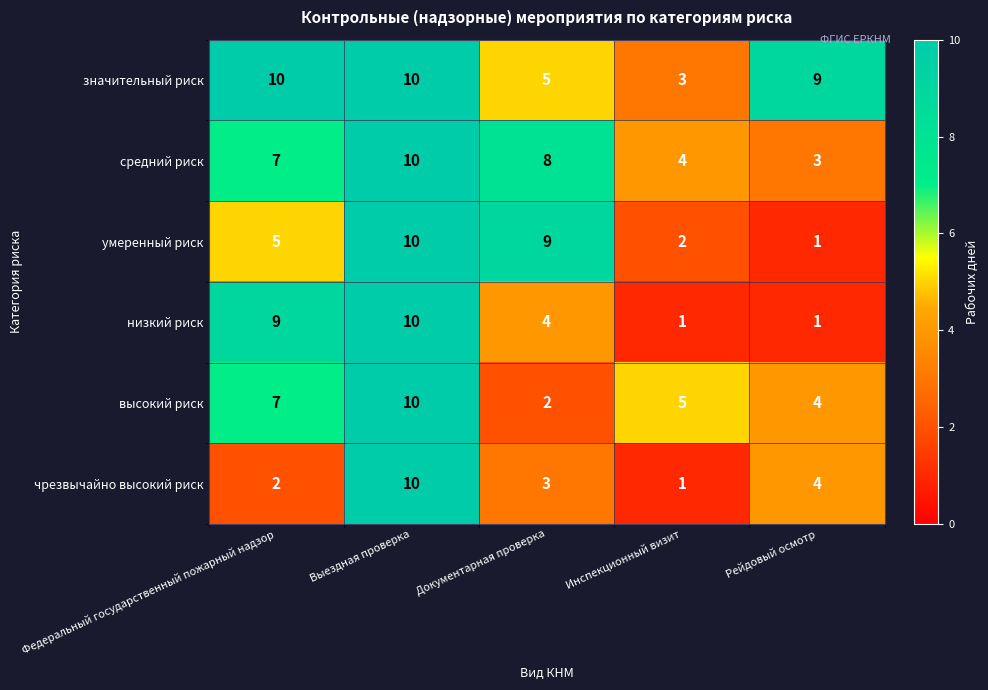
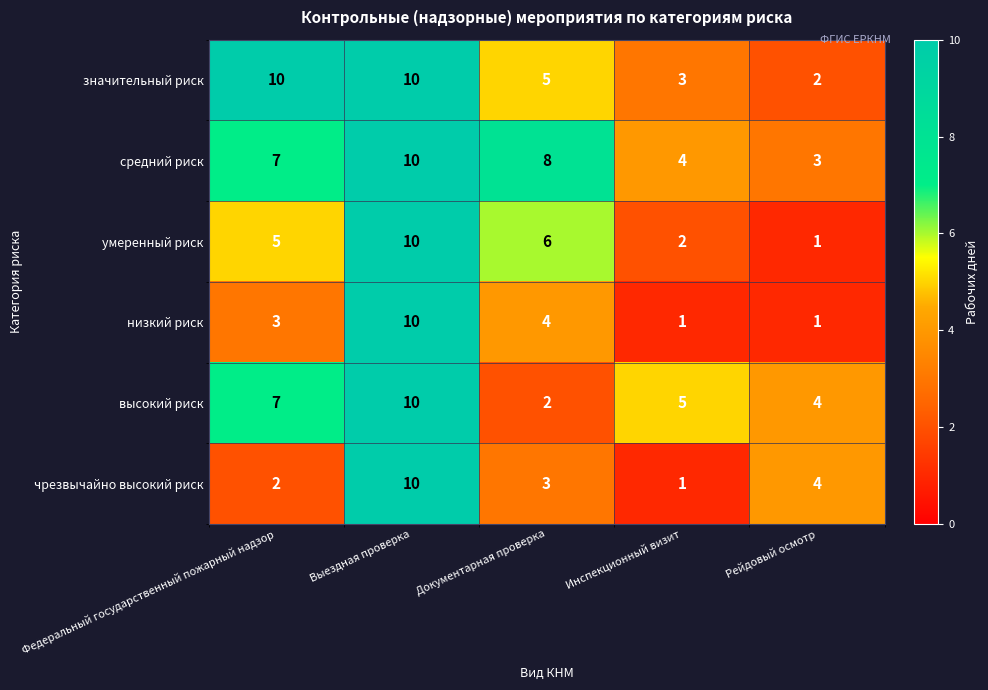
  {
    "значительный риск": {
      "Федеральный государственный пожарный надзор": 10,
      "Выездная проверка": 10,
      "Документарная проверка": 5,
      "Инспекционный визит": 3,
-     "Рейдовый осмотр": 9
+     "Рейдовый осмотр": 2
    },
    "средний риск": {
      "Федеральный государственный пожарный надзор": 7,
      "Выездная проверка": 10,
      "Документарная проверка": 8,
      "Инспекционный визит": 4,
      "Рейдовый осмотр": 3
    },
    "умеренный риск": {
      "Федеральный государственный пожарный надзор": 5,
      "Выездная проверка": 10,
-     "Документарная проверка": 9,
+     "Документарная проверка": 6,
      "Инспекционный визит": 2,
      "Рейдовый осмотр": 1
    },
    "низкий риск": {
-     "Федеральный государственный пожарный надзор": 9,
+     "Федеральный государственный пожарный надзор": 3,
      "Выездная проверка": 10,
      "Документарная проверка": 4,
      "Инспекционный визит": 1,
      "Рейдовый осмотр": 1
    },
    "высокий риск": {
      "Федеральный государственный пожарный надзор": 7,
      "Выездная проверка": 10,
      "Документарная проверка": 2,
      "Инспекционный визит": 5,
      "Рейдовый осмотр": 4
    },
    "чрезвычайно высокий риск": {
      "Федеральный государственный пожарный надзор": 2,
      "Выездная проверка": 10,
      "Документарная проверка": 3,
      "Инспекционный визит": 1,
      "Рейдовый осмотр": 4
    }
  }
